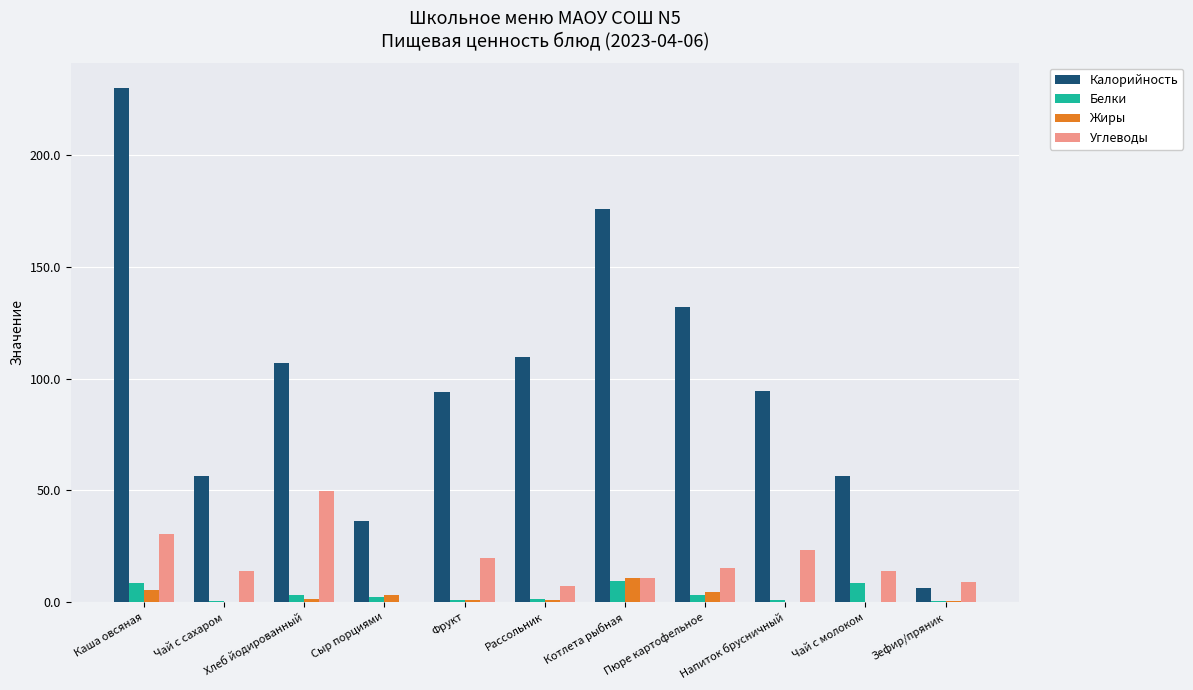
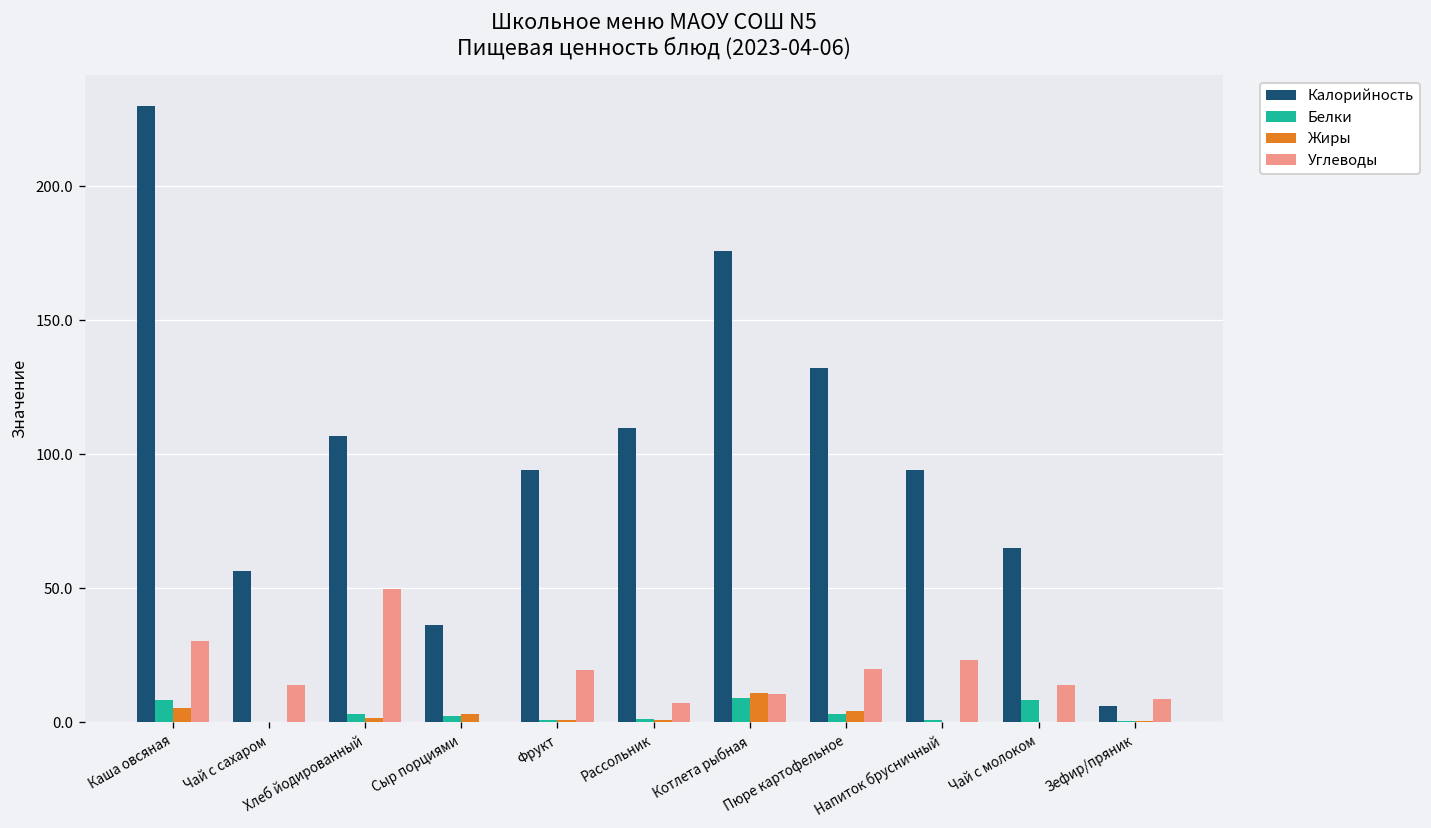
  {
    "Калорийность": {
      "Каша овсяная": 230,
      "Чай с сахаром": 56,
      "Хлеб йодированный": 107,
      "Сыр порциями": 36,
      "Фрукт": 94,
      "Рассольник": 110,
      "Котлета рыбная": 176,
      "Пюре картофельное": 132,
      "Напиток брусничный": 94,
-     "Чай с молоком": 56,
+     "Чай с молоком": 65,
      "Зефир/пряник": 6
    },
    "Белки": {
      "Каша овсяная": 9,
      "Хлеб йодированный": 3,
      "Сыр порциями": 2,
      "Рассольник": 1,
      "Котлета рыбная": 9,
      "Пюре картофельное": 3,
      "Чай с молоком": 8
    },
    "Жиры": {
      "Каша овсяная": 6,
      "Хлеб йодированный": 2,
      "Сыр порциями": 3,
      "Котлета рыбная": 11,
      "Пюре картофельное": 4,
      "Напиток брусничный": 0
    },
    "Углеводы": {
      "Каша овсяная": 30,
      "Чай с сахаром": 14,
      "Хлеб йодированный": 50,
      "Сыр порциями": 0,
      "Фрукт": 20,
      "Рассольник": 7,
      "Котлета рыбная": 11,
-     "Пюре картофельное": 15,
+     "Пюре картофельное": 20,
      "Напиток брусничный": 23,
      "Чай с молоком": 14,
      "Зефир/пряник": 9
    }
  }
